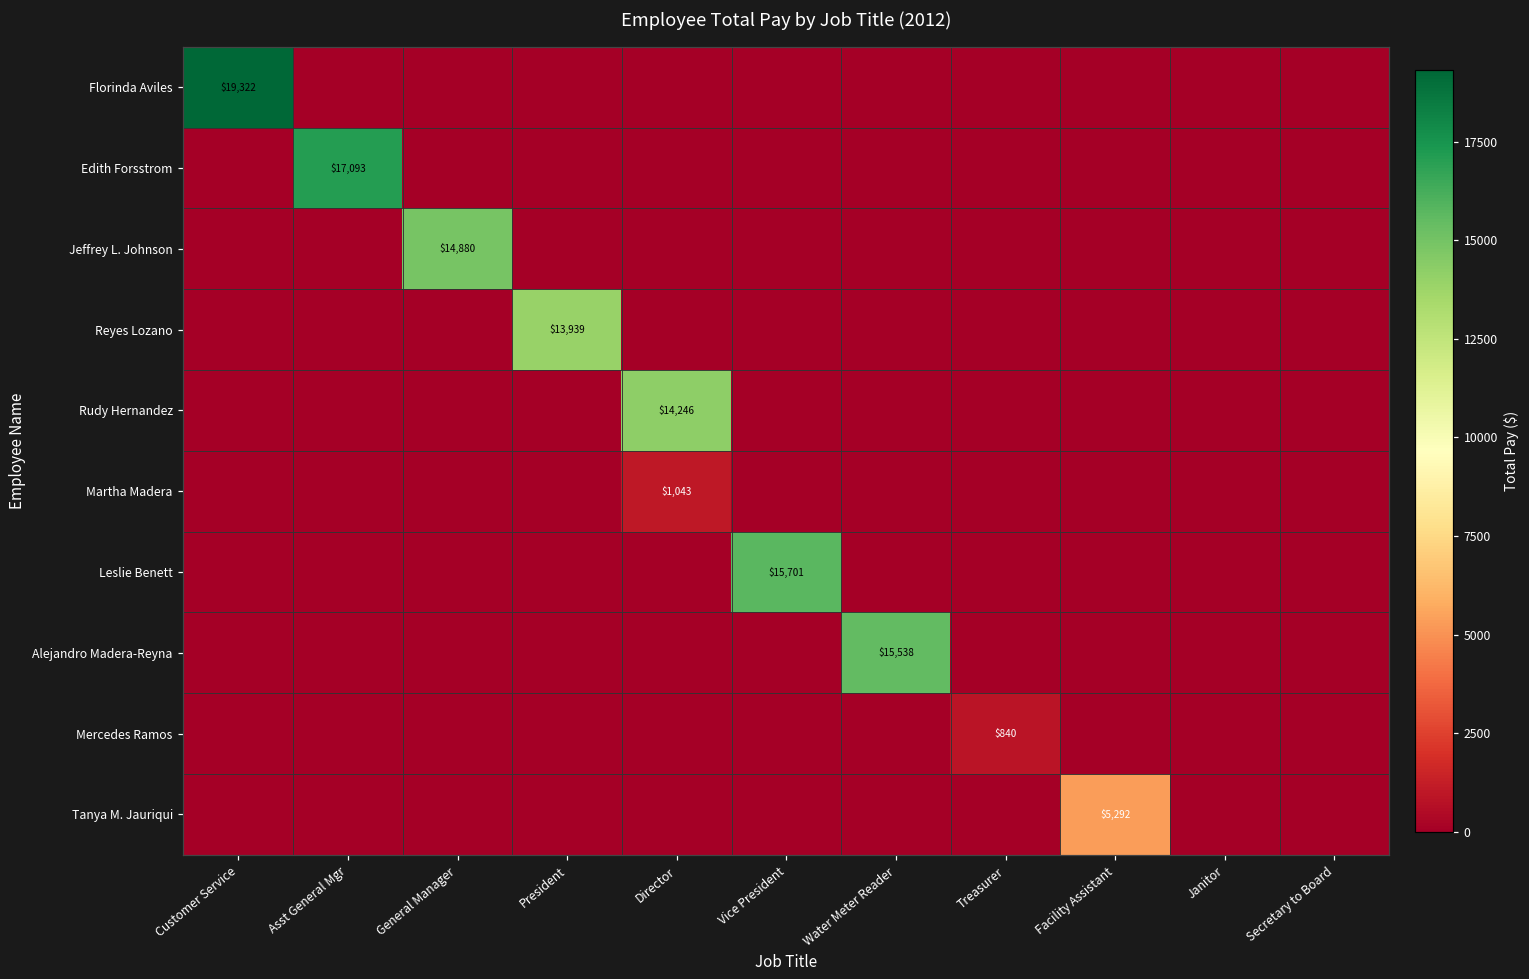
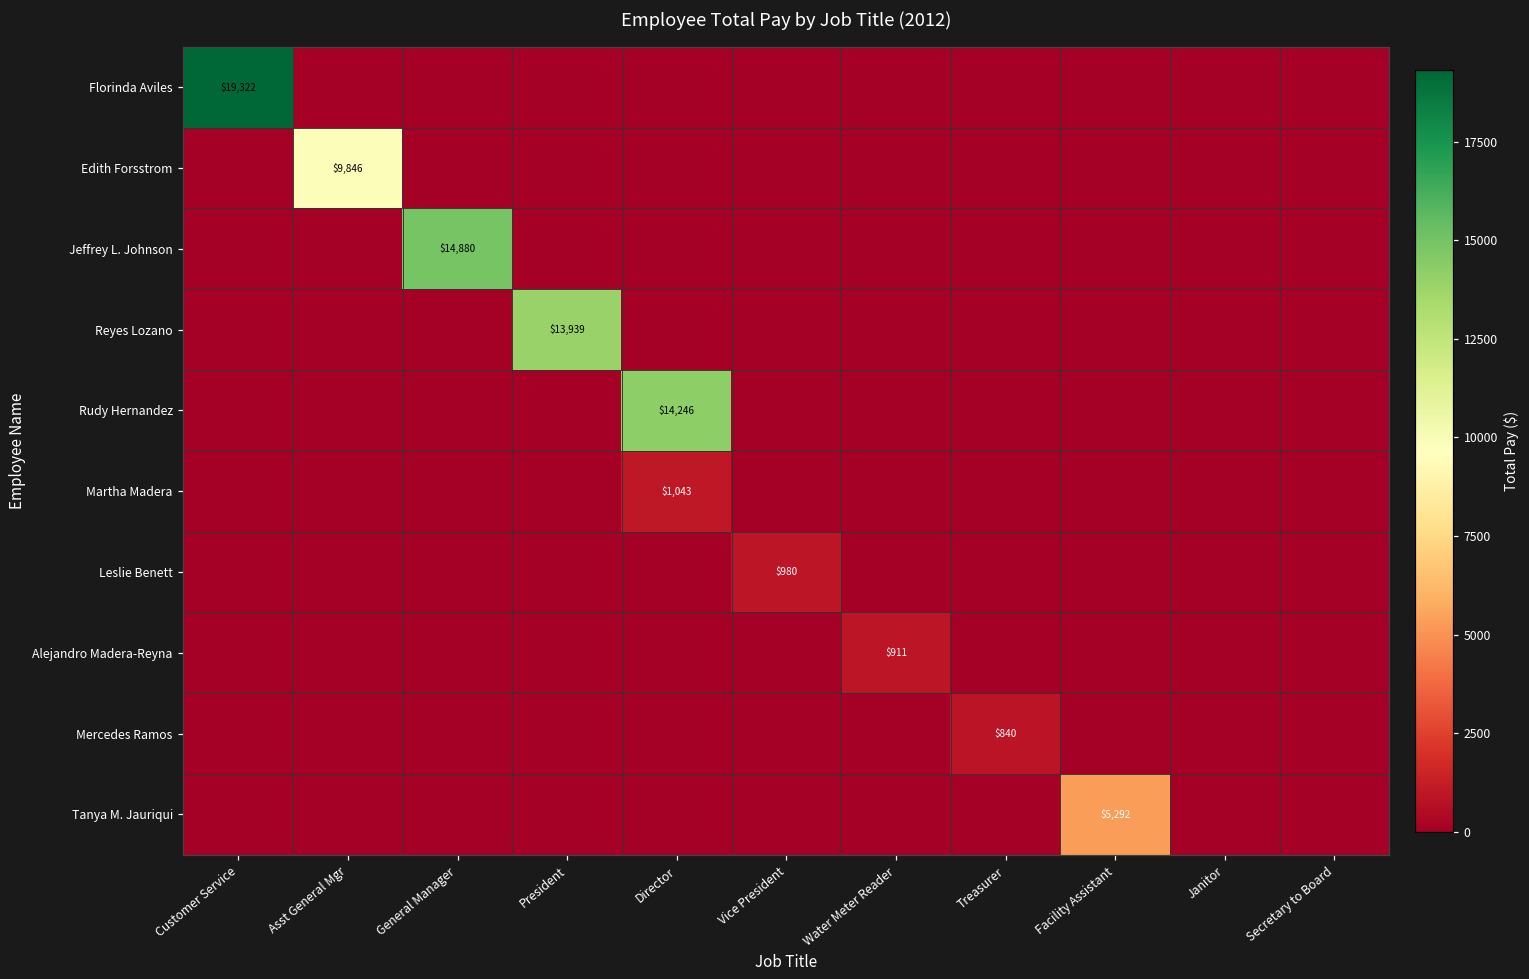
  {
    "Florinda Aviles": {
      "Customer Service": "$19,322"
    },
    "Edith Forsstrom": {
-     "Asst General Mgr": "$17,093"
+     "Asst General Mgr": "$9,846"
    },
    "Jeffrey L. Johnson": {
      "General Manager": "$14,880"
    },
    "Reyes Lozano": {
      "President": "$13,939"
    },
    "Rudy Hernandez": {
      "Director": "$14,246"
    },
    "Martha Madera": {
      "Director": "$1,043"
    },
    "Leslie Benett": {
-     "Vice President": "$15,701"
+     "Vice President": "$980"
    },
    "Alejandro Madera-Reyna": {
-     "Water Meter Reader": "$15,538"
+     "Water Meter Reader": "$911"
    },
    "Mercedes Ramos": {
      "Treasurer": "$840"
    },
    "Tanya M. Jauriqui": {
      "Facility Assistant": "$5,292"
    }
  }
